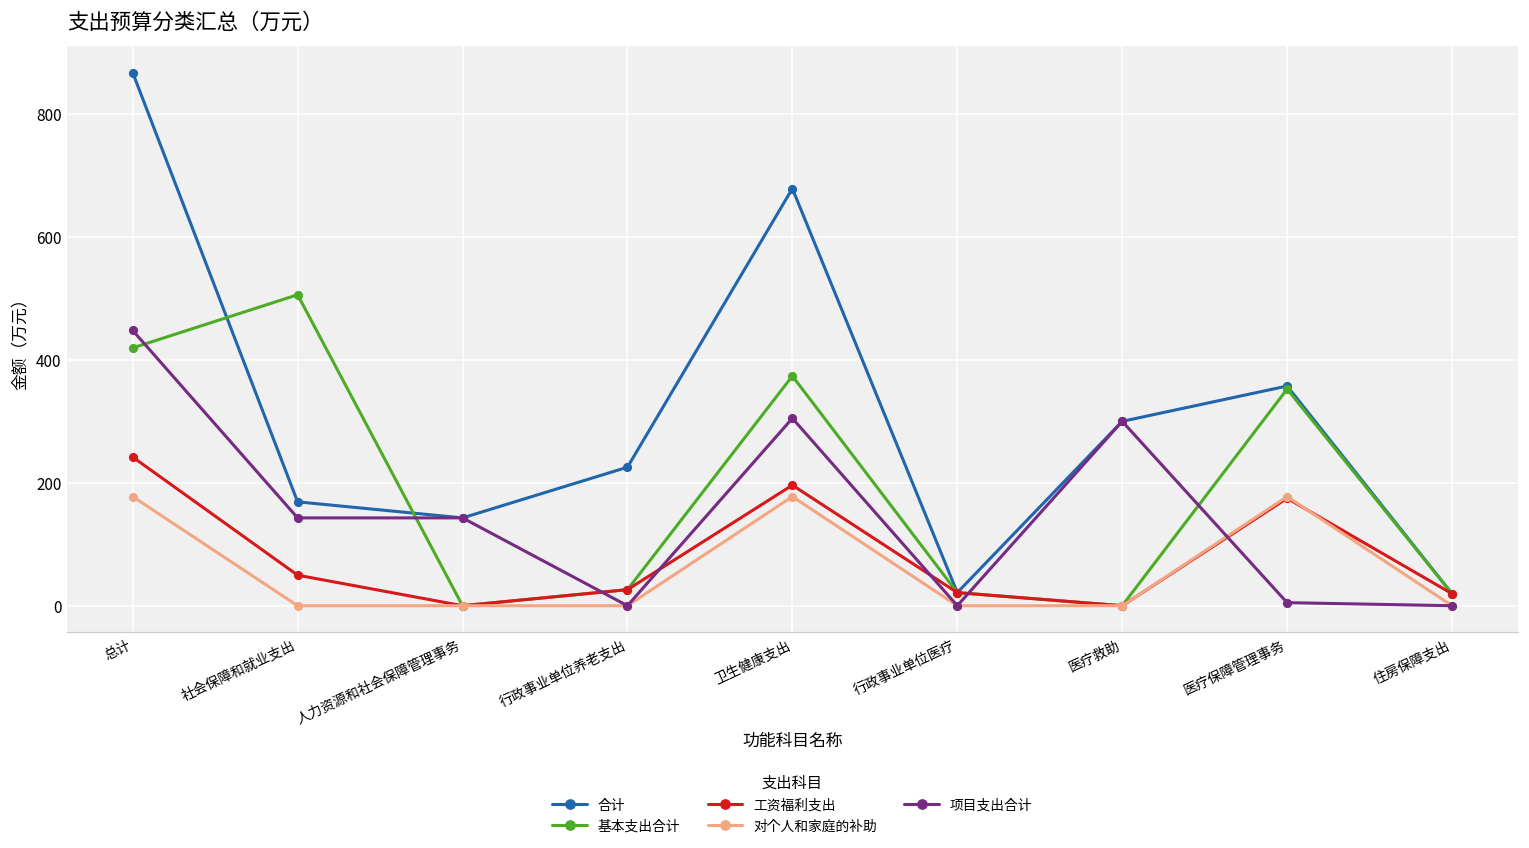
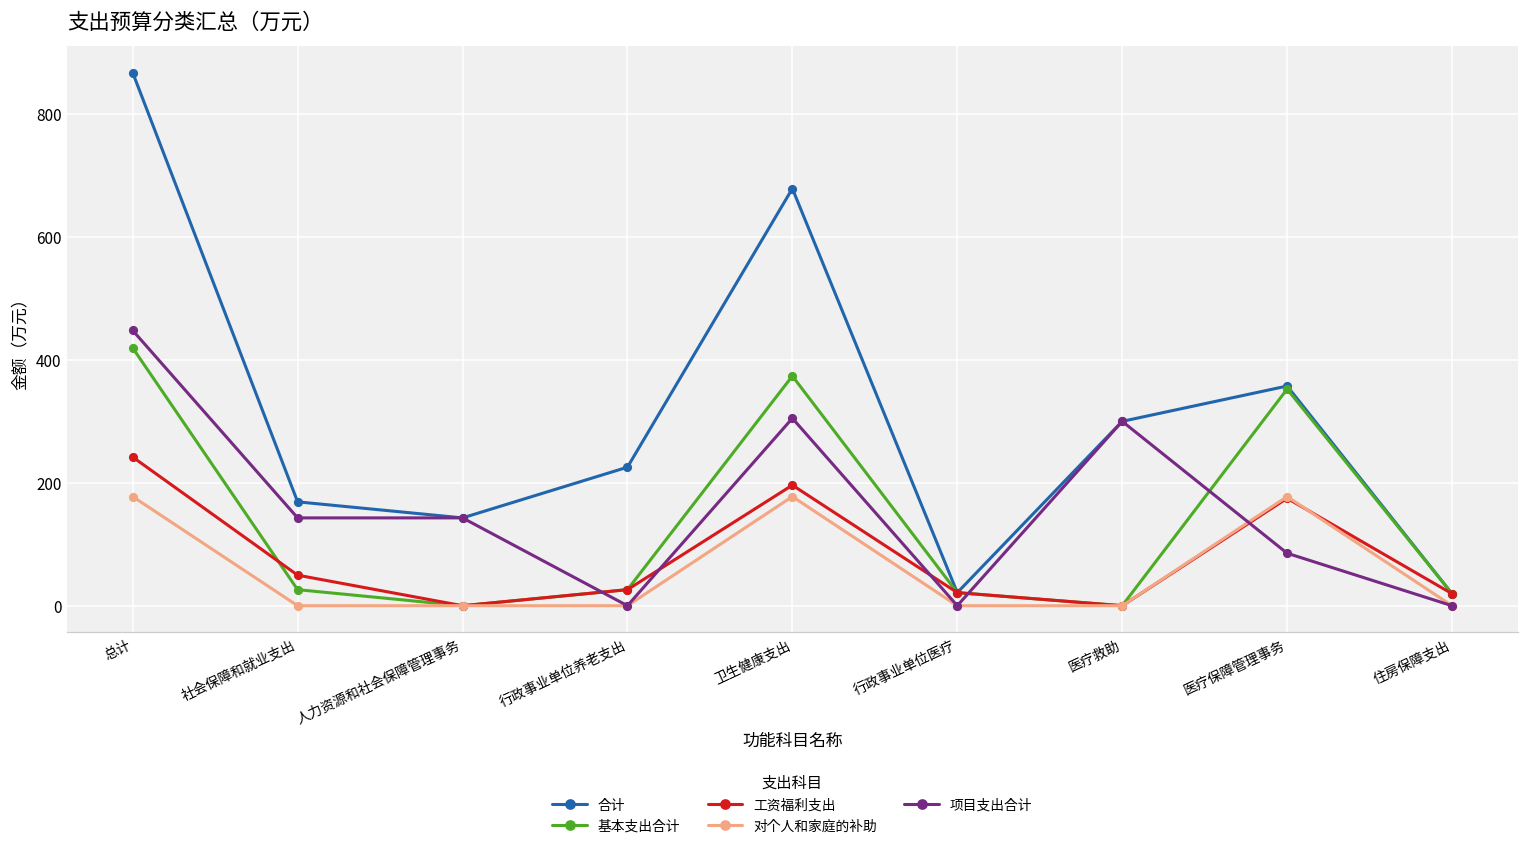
  {
    "合计": {
      "总计": 870,
      "社会保障和就业支出": 170,
      "行政事业单位养老支出": 230,
      "卫生健康支出": 680,
      "医疗保障管理事务": 360
    },
    "基本支出合计": {
      "总计": 420,
-     "社会保障和就业支出": 510,
+     "社会保障和就业支出": 30,
      "卫生健康支出": 370,
      "医疗保障管理事务": 350
    },
    "工资福利支出": {
      "总计": 240,
      "社会保障和就业支出": 50,
      "卫生健康支出": 200
    },
    "对个人和家庭的补助": {
      "总计": 180,
      "社会保障和就业支出": 0,
      "卫生健康支出": 180
    },
    "项目支出合计": {
      "总计": 450,
      "社会保障和就业支出": 140,
      "卫生健康支出": 310,
-     "医疗保障管理事务": 10
+     "医疗保障管理事务": 90
    }
  }
